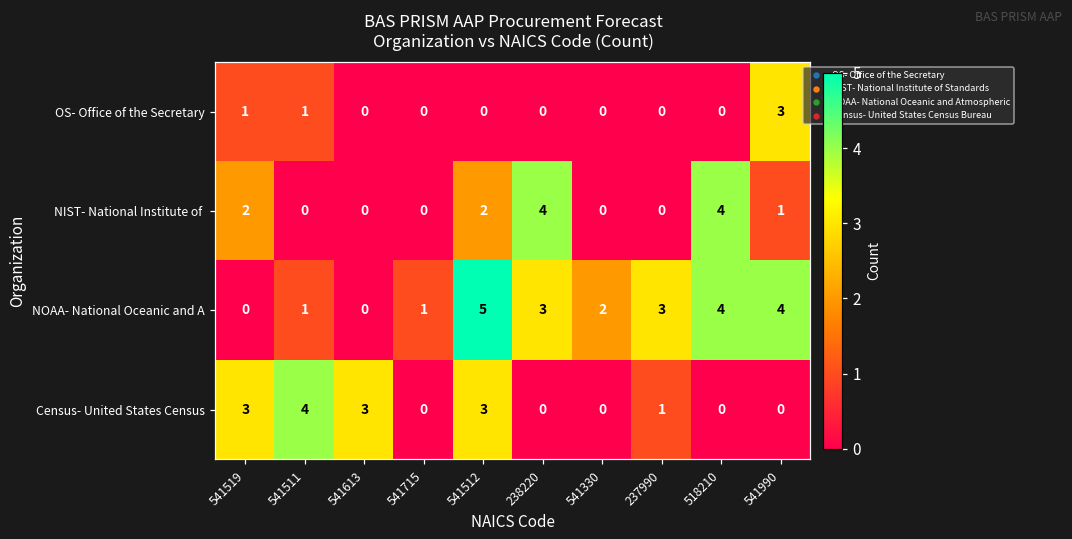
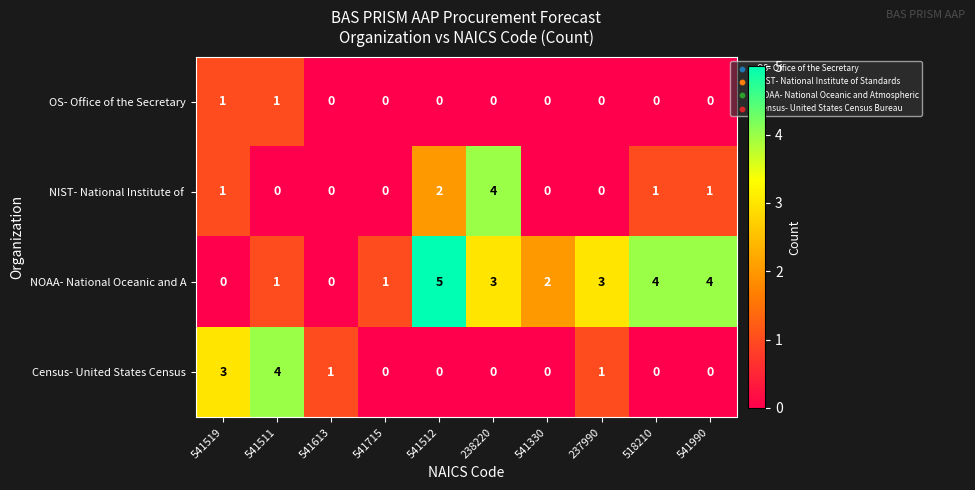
  {
    "OS- Office of the Secretary": {
      "541519": 1,
      "541511": 1,
      "541613": 0,
      "541715": 0,
      "541512": 0,
      "238220": 0,
      "541330": 0,
      "237990": 0,
      "518210": 0,
-     "541990": 3
+     "541990": 0
    },
    "NIST- National Institute of": {
-     "541519": 2,
+     "541519": 1,
      "541511": 0,
      "541613": 0,
      "541715": 0,
      "541512": 2,
      "238220": 4,
      "541330": 0,
      "237990": 0,
-     "518210": 4,
+     "518210": 1,
      "541990": 1
    },
    "NOAA- National Oceanic and A": {
      "541519": 0,
      "541511": 1,
      "541613": 0,
      "541715": 1,
      "541512": 5,
      "238220": 3,
      "541330": 2,
      "237990": 3,
      "518210": 4,
      "541990": 4
    },
    "Census- United States Census": {
      "541519": 3,
      "541511": 4,
-     "541613": 3,
+     "541613": 1,
      "541715": 0,
-     "541512": 3,
+     "541512": 0,
      "238220": 0,
      "541330": 0,
      "237990": 1,
      "518210": 0,
      "541990": 0
    }
  }
